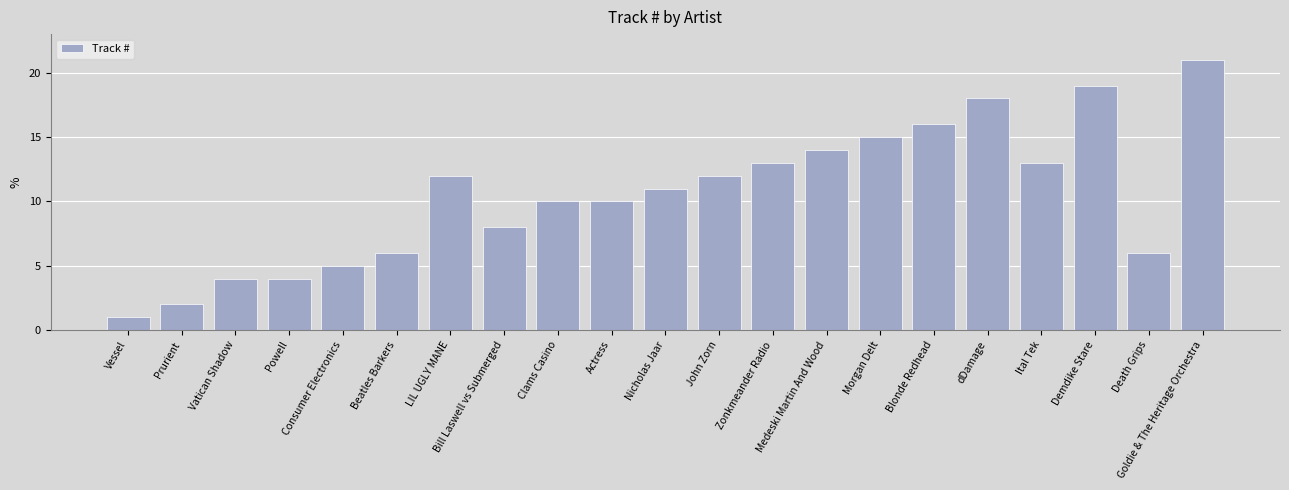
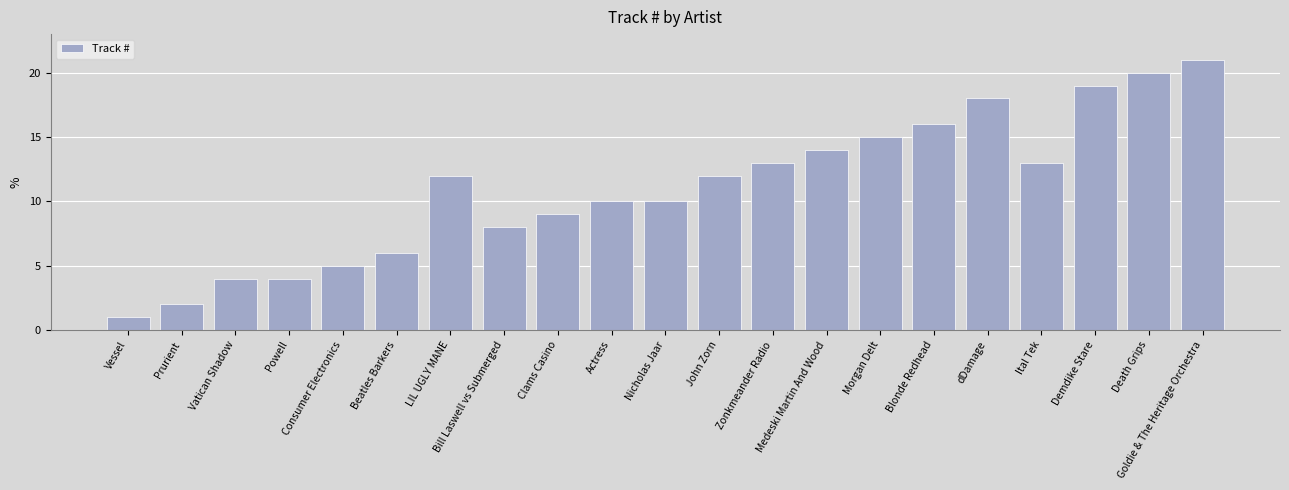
  {
    "Vessel": 1,
    "Prurient": 2,
    "Vatican Shadow": 4,
    "Powell": 4,
    "Consumer Electronics": 5,
    "Beatles Barkers": 6,
    "LIL UGLY MANE": 12,
    "Bill Laswell vs Submerged": 8,
-   "Clams Casino": 10,
+   "Clams Casino": 9,
    "Actress": 10,
-   "Nicholas Jaar": 11,
+   "Nicholas Jaar": 10,
    "John Zorn": 12,
    "Zonkmeander Radio": 13,
    "Medeski Martin And Wood": 14,
    "Morgan Delt": 15,
    "Blonde Redhead": 16,
    "dDamage": 18,
    "Ital Tek": 13,
    "Demdike Stare": 19,
-   "Death Grips": 6,
+   "Death Grips": 20,
    "Goldie & The Heritage Orchestra": 21
  }
